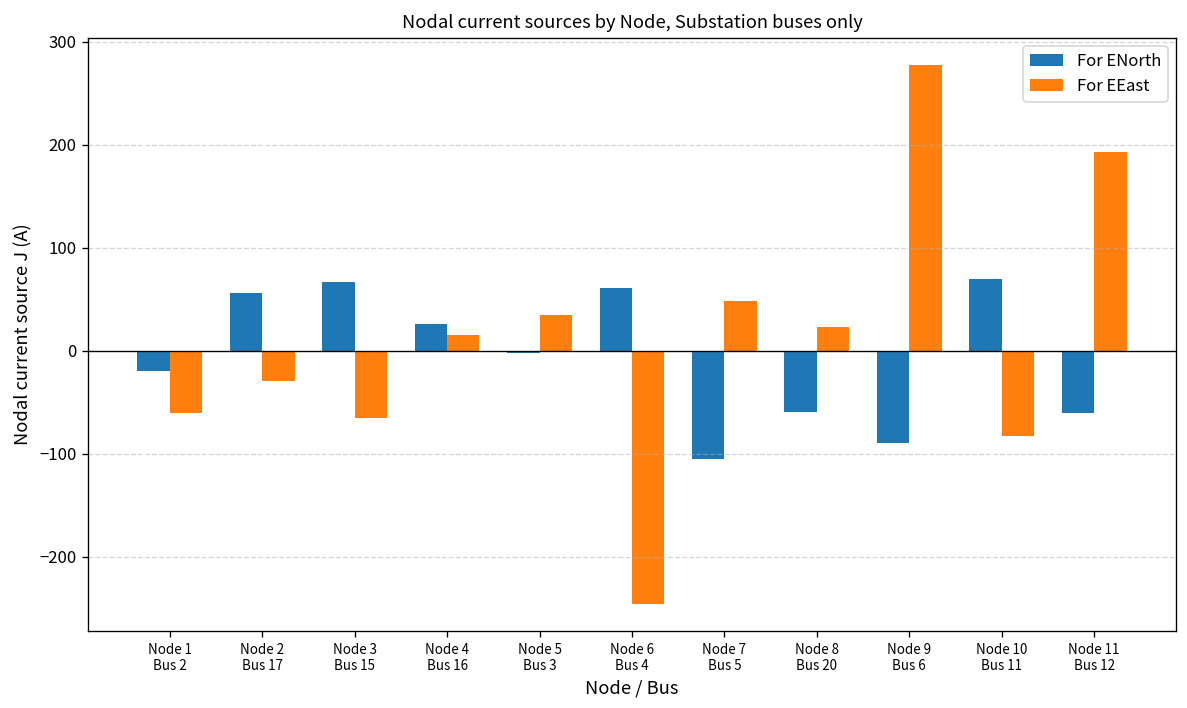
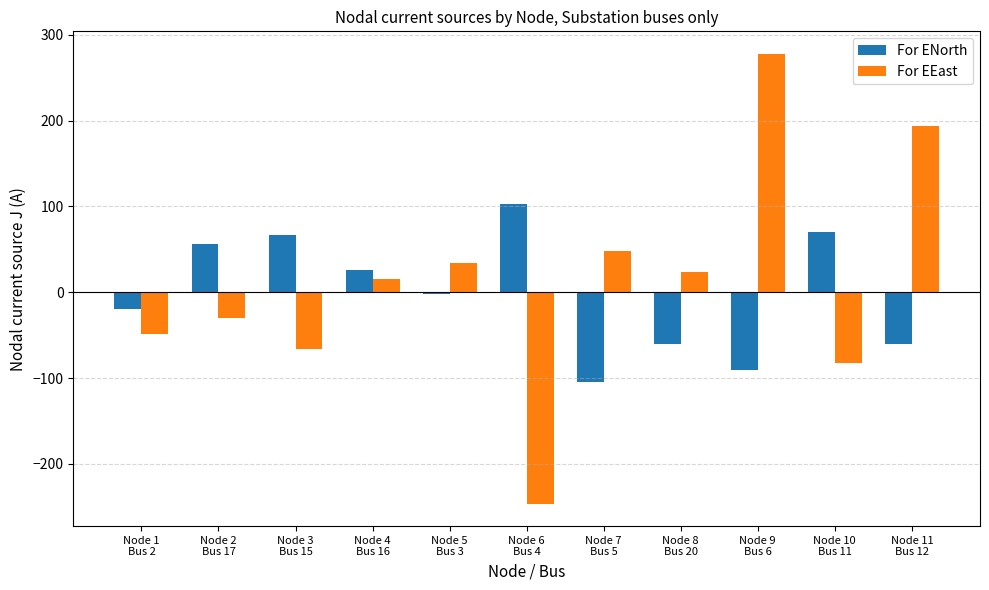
  {
    "For ENorth": {
      "Node 1 Bus 2": -20,
      "Node 2 Bus 17": 60,
      "Node 3 Bus 15": 70,
      "Node 4 Bus 16": 30,
-     "Node 6 Bus 4": 60,
+     "Node 6 Bus 4": 100,
      "Node 7 Bus 5": -100,
      "Node 8 Bus 20": -60,
      "Node 9 Bus 6": -90,
      "Node 10 Bus 11": 70,
      "Node 11 Bus 12": -60
    },
    "For EEast": {
-     "Node 1 Bus 2": -60,
+     "Node 1 Bus 2": -50,
      "Node 2 Bus 17": -30,
      "Node 3 Bus 15": -70,
      "Node 4 Bus 16": 20,
      "Node 5 Bus 3": 30,
      "Node 6 Bus 4": -250,
      "Node 7 Bus 5": 50,
      "Node 8 Bus 20": 20,
      "Node 9 Bus 6": 280,
      "Node 10 Bus 11": -80,
      "Node 11 Bus 12": 190
    }
  }
